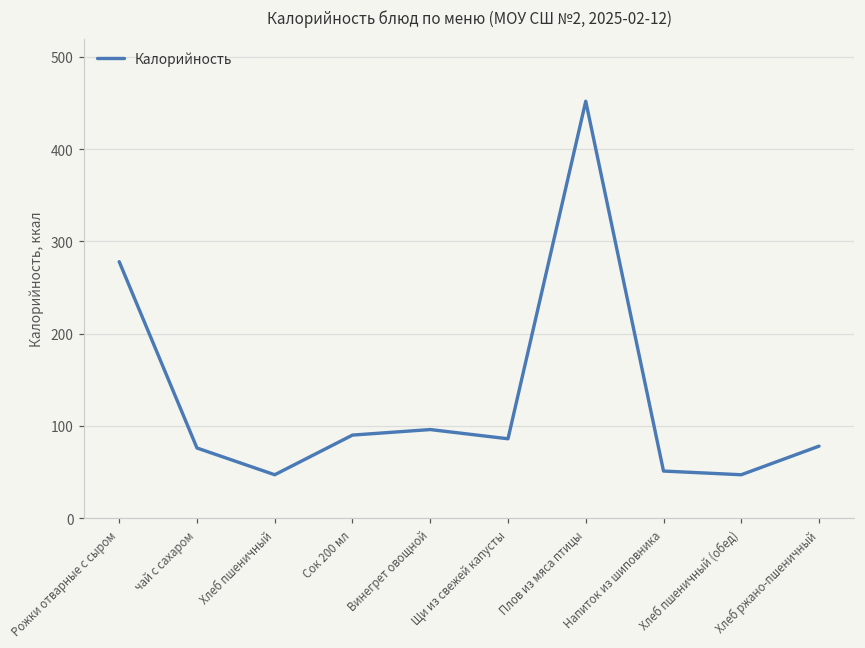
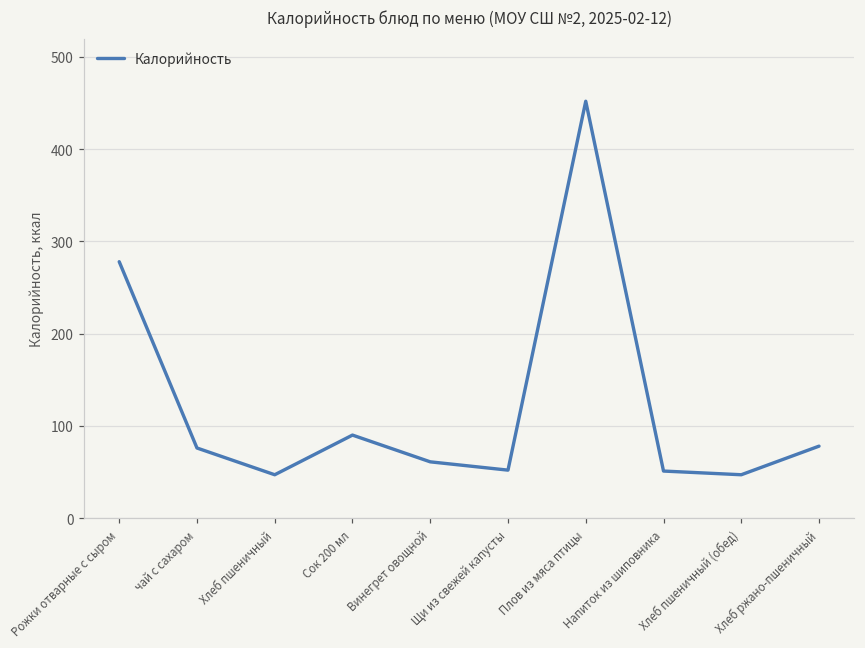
  {
    "Рожки отварные с сыром": 280,
    "чай с сахаром": 80,
    "Хлеб пшеничный": 50,
    "Сок 200 мл": 90,
-   "Винегрет овощной": 100,
-   "Щи из свежей капусты": 90,
+   "Винегрет овощной": 60,
+   "Щи из свежей капусты": 50,
    "Плов из мяса птицы": 450,
    "Напиток из шиповника": 50,
    "Хлеб пшеничный (обед)": 50,
    "Хлеб ржано-пшеничный": 80
  }
